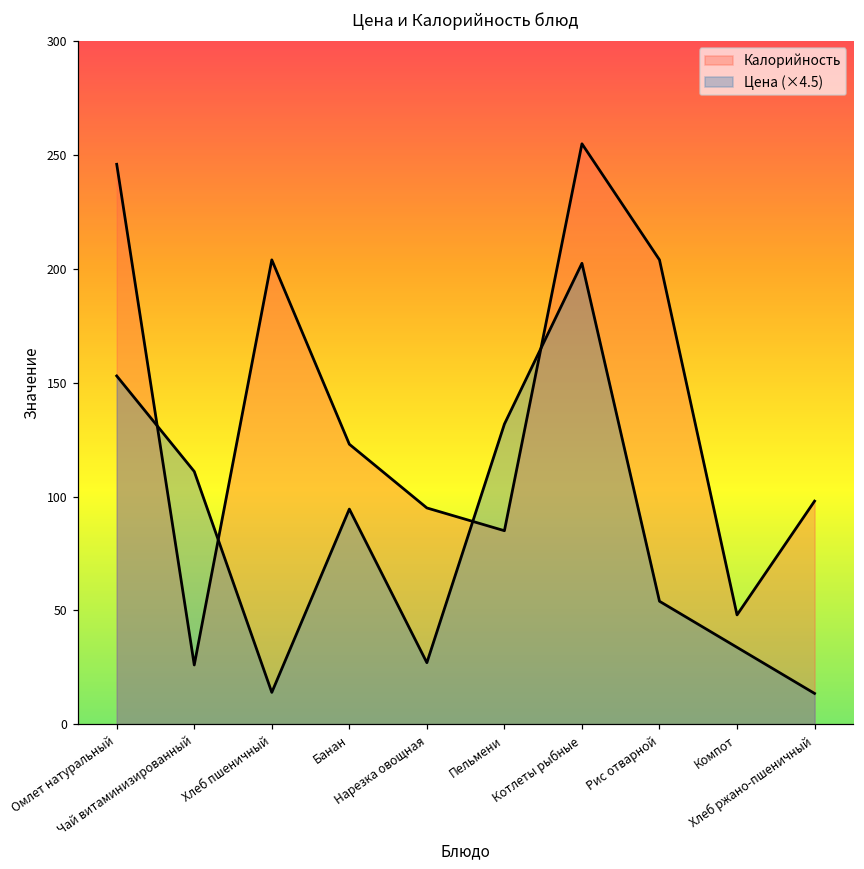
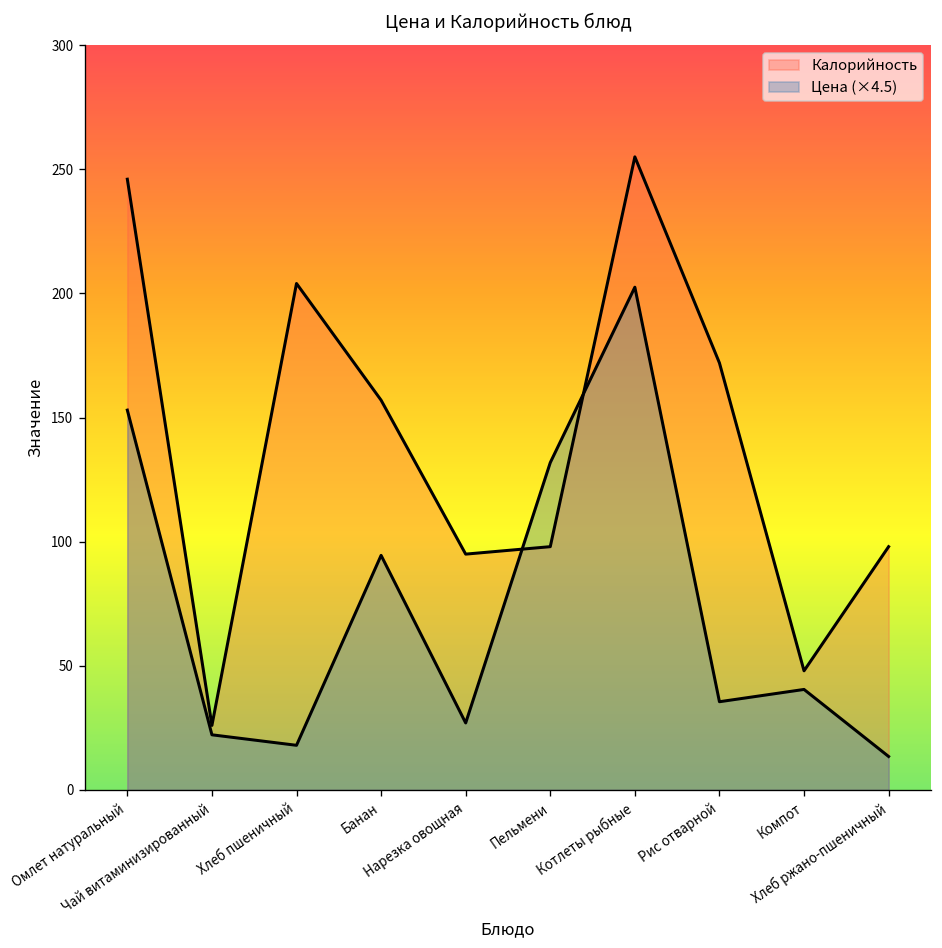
  {
    "Калорийность": {
      "Омлет натуральный": 246,
      "Чай витаминизированный": 26,
      "Хлеб пшеничный": 204,
-     "Банан": 123,
+     "Банан": 157,
      "Нарезка овощная": 95,
-     "Пельмени": 85,
+     "Пельмени": 98,
      "Котлеты рыбные": 255,
-     "Рис отварной": 204,
+     "Рис отварной": 172,
      "Компот": 48,
      "Хлеб ржано-пшеничный": 98
    },
    "Цена (×4.5)": {
      "Омлет натуральный": 153,
-     "Чай витаминизированный": 111,
-     "Хлеб пшеничный": 14,
+     "Чай витаминизированный": 22,
+     "Хлеб пшеничный": 18,
      "Банан": 95,
      "Нарезка овощная": 27,
      "Пельмени": 132,
      "Котлеты рыбные": 203,
-     "Рис отварной": 54,
-     "Компот": 34,
+     "Рис отварной": 36,
+     "Компот": 41,
      "Хлеб ржано-пшеничный": 14
    }
  }
